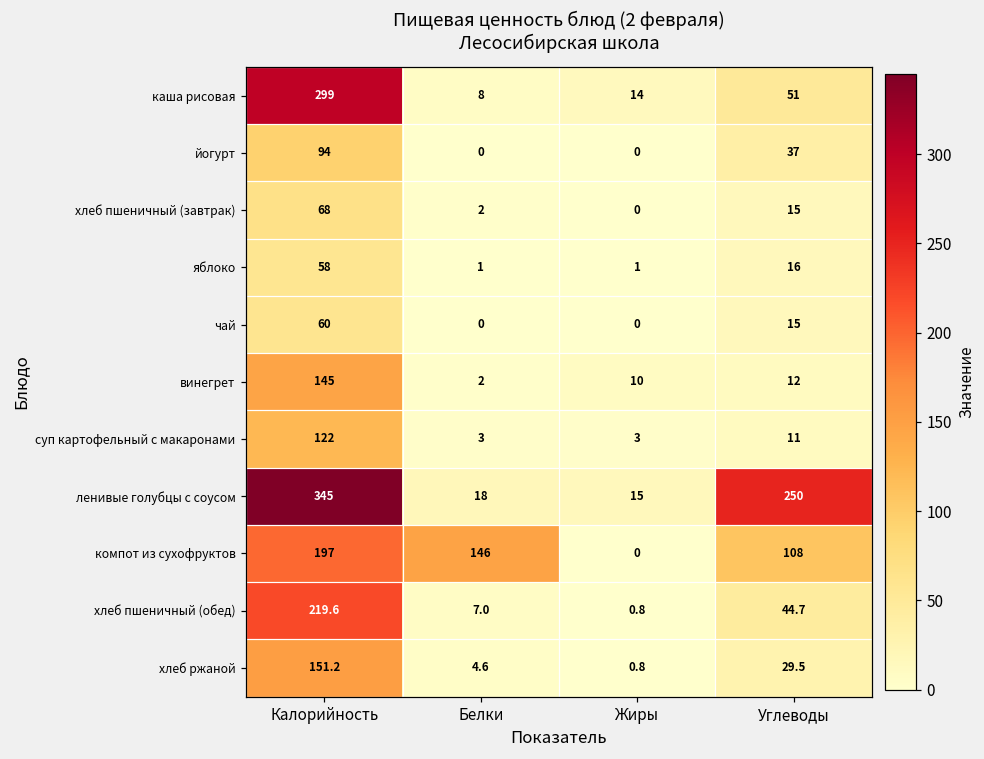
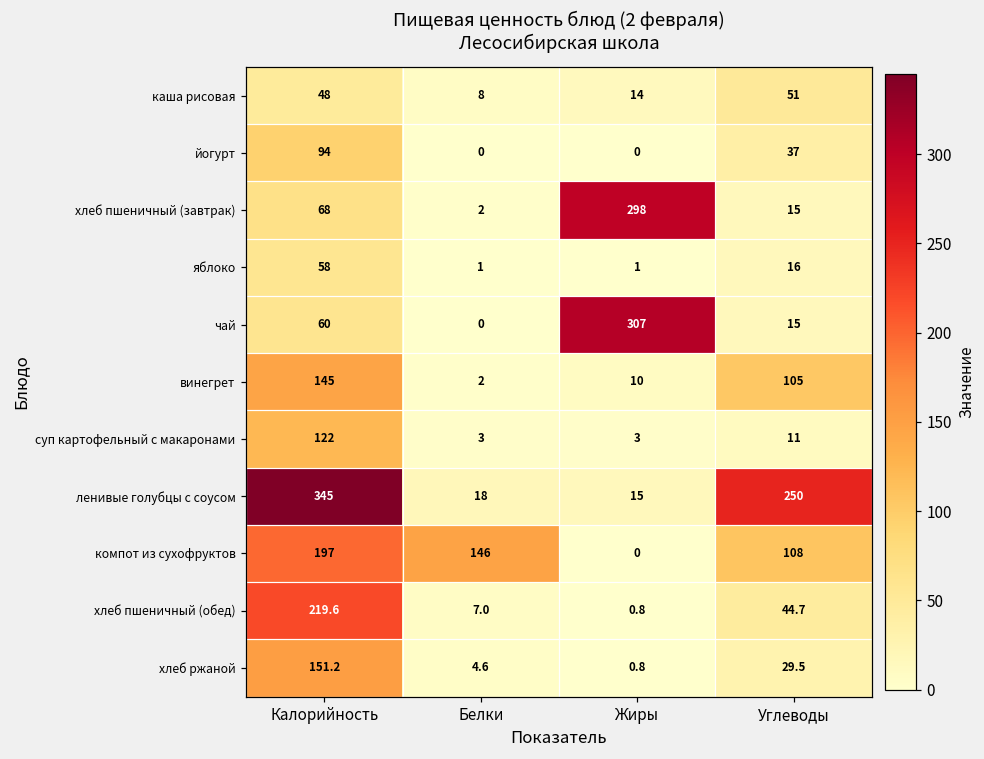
  {
    "каша рисовая": {
-     "Калорийность": 299,
+     "Калорийность": 48,
      "Белки": 8,
      "Жиры": 14,
      "Углеводы": 51
    },
    "йогурт": {
      "Калорийность": 94,
      "Белки": 0,
      "Жиры": 0,
      "Углеводы": 37
    },
    "хлеб пшеничный (завтрак)": {
      "Калорийность": 68,
      "Белки": 2,
-     "Жиры": 0,
+     "Жиры": 298,
      "Углеводы": 15
    },
    "яблоко": {
      "Калорийность": 58,
      "Белки": 1,
      "Жиры": 1,
      "Углеводы": 16
    },
    "чай": {
      "Калорийность": 60,
      "Белки": 0,
-     "Жиры": 0,
+     "Жиры": 307,
      "Углеводы": 15
    },
    "винегрет": {
      "Калорийность": 145,
      "Белки": 2,
      "Жиры": 10,
-     "Углеводы": 12
+     "Углеводы": 105
    },
    "суп картофельный с макаронами": {
      "Калорийность": 122,
      "Белки": 3,
      "Жиры": 3,
      "Углеводы": 11
    },
    "ленивые голубцы с соусом": {
      "Калорийность": 345,
      "Белки": 18,
      "Жиры": 15,
      "Углеводы": 250
    },
    "компот из сухофруктов": {
      "Калорийность": 197,
      "Белки": 146,
      "Жиры": 0,
      "Углеводы": 108
    },
    "хлеб пшеничный (обед)": {
      "Калорийность": 219.6,
      "Белки": 7.0,
      "Жиры": 0.8,
      "Углеводы": 44.7
    },
    "хлеб ржаной": {
      "Калорийность": 151.2,
      "Белки": 4.6,
      "Жиры": 0.8,
      "Углеводы": 29.5
    }
  }
